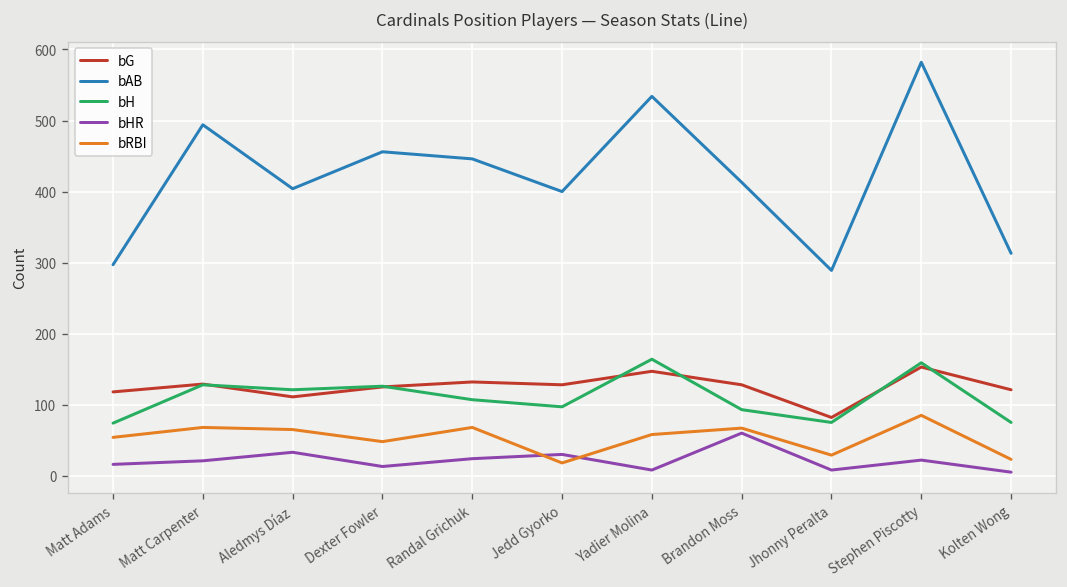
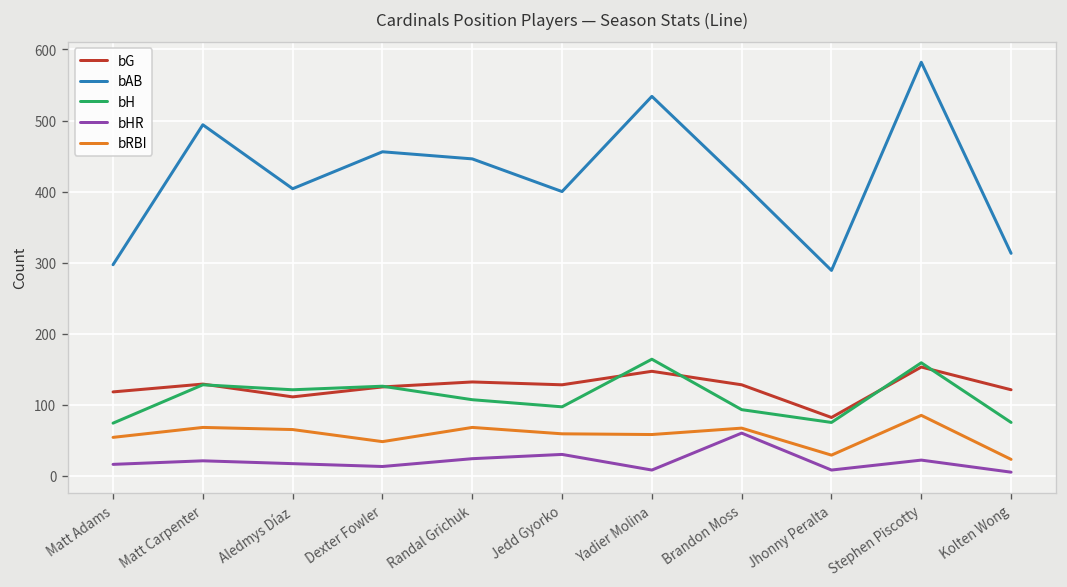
  {
    "bG": {
      "Matt Adams": 120,
      "Aledmys Díaz": 110,
      "Randal Grichuk": 130,
      "Jedd Gyorko": 130,
      "Yadier Molina": 150,
      "Brandon Moss": 130,
      "Jhonny Peralta": 80,
      "Stephen Piscotty": 150,
      "Kolten Wong": 120
    },
    "bAB": {
      "Matt Adams": 300,
      "Matt Carpenter": 490,
      "Aledmys Díaz": 400,
      "Dexter Fowler": 460,
      "Randal Grichuk": 450,
      "Jedd Gyorko": 400,
      "Yadier Molina": 530,
      "Brandon Moss": 410,
      "Jhonny Peralta": 290,
      "Stephen Piscotty": 580,
      "Kolten Wong": 310
    },
    "bH": {
      "Matt Adams": 70,
      "Aledmys Díaz": 120,
      "Randal Grichuk": 110,
      "Jedd Gyorko": 100,
      "Yadier Molina": 160,
      "Brandon Moss": 90,
      "Jhonny Peralta": 80,
      "Stephen Piscotty": 160,
      "Kolten Wong": 80
    },
    "bHR": {
      "Matt Adams": 20,
      "Matt Carpenter": 20,
-     "Aledmys Díaz": 30,
+     "Aledmys Díaz": 20,
      "Dexter Fowler": 10,
      "Randal Grichuk": 20,
      "Jedd Gyorko": 30,
      "Yadier Molina": 10,
      "Brandon Moss": 60,
      "Jhonny Peralta": 10,
      "Stephen Piscotty": 20,
      "Kolten Wong": 10
    },
    "bRBI": {
      "Matt Adams": 50,
      "Matt Carpenter": 70,
      "Aledmys Díaz": 70,
      "Dexter Fowler": 50,
      "Randal Grichuk": 70,
-     "Jedd Gyorko": 20,
+     "Jedd Gyorko": 60,
      "Yadier Molina": 60,
      "Brandon Moss": 70,
      "Jhonny Peralta": 30,
      "Stephen Piscotty": 90,
      "Kolten Wong": 20
    }
  }
